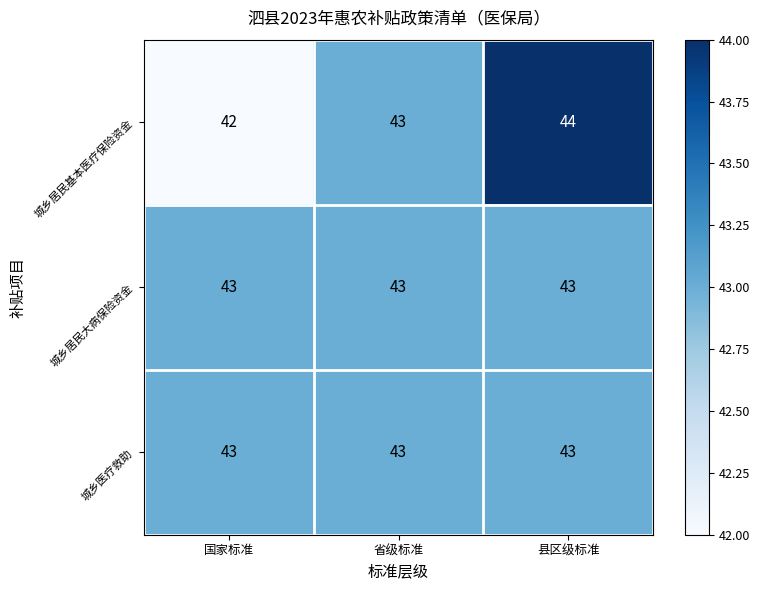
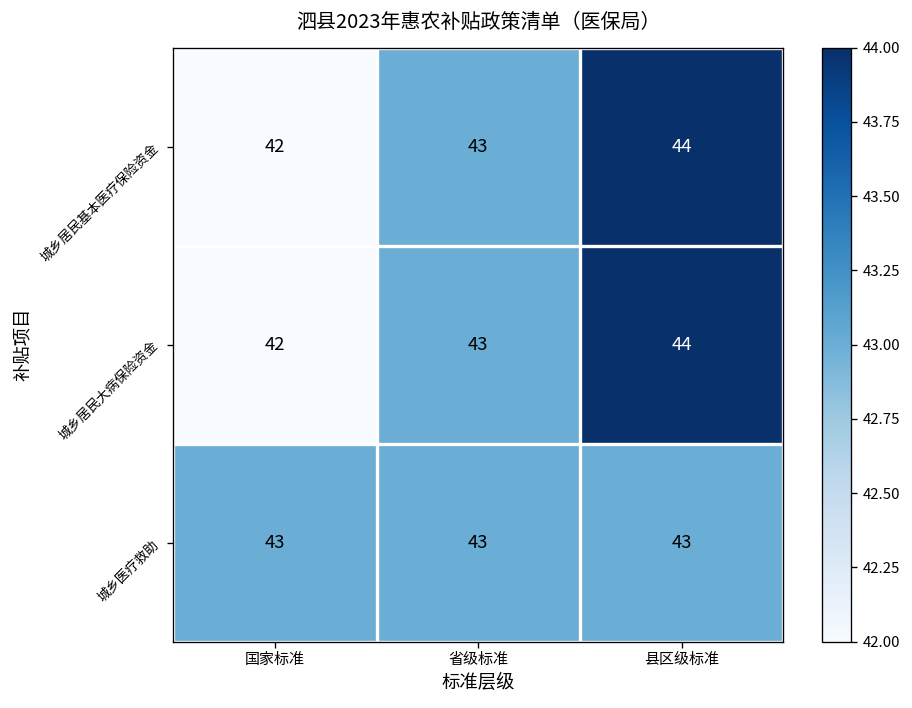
  {
    "城乡居民基本医疗保险资金": {
      "国家标准": 42,
      "省级标准": 43,
      "县区级标准": 44
    },
    "城乡居民大病保险资金": {
-     "国家标准": 43,
+     "国家标准": 42,
      "省级标准": 43,
-     "县区级标准": 43
+     "县区级标准": 44
    },
    "城乡医疗救助": {
      "国家标准": 43,
      "省级标准": 43,
      "县区级标准": 43
    }
  }
